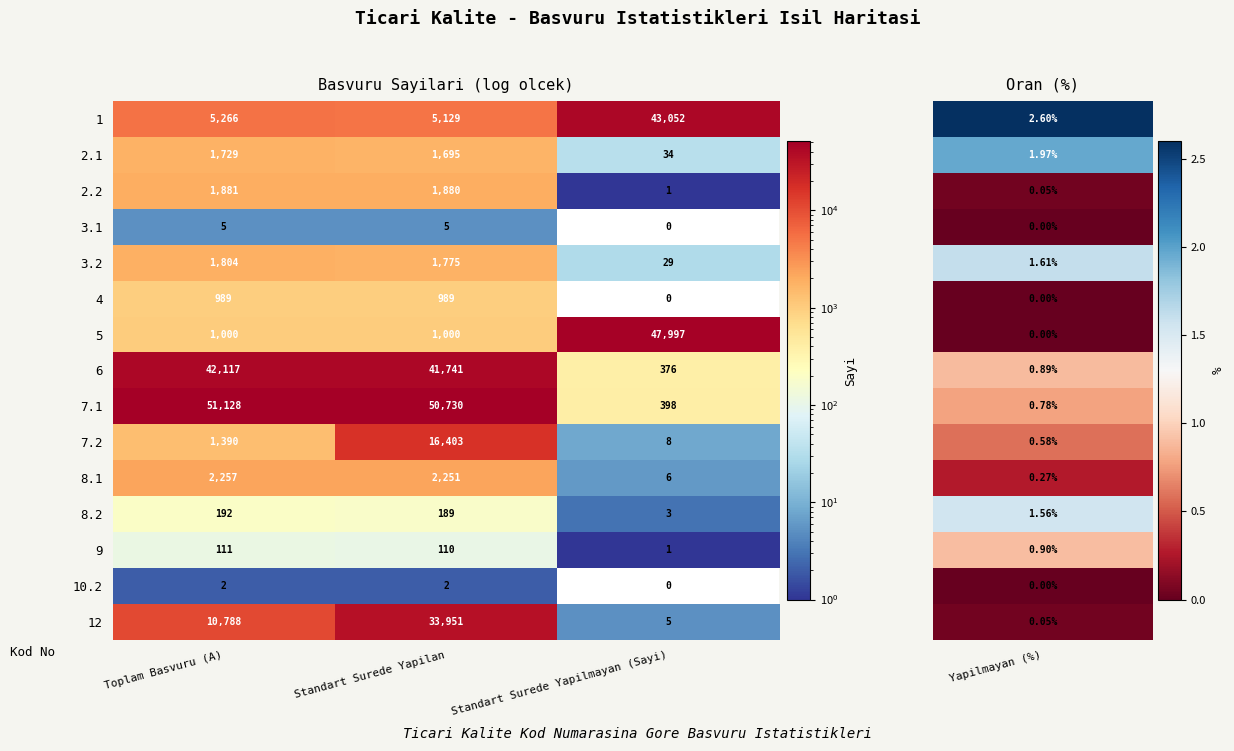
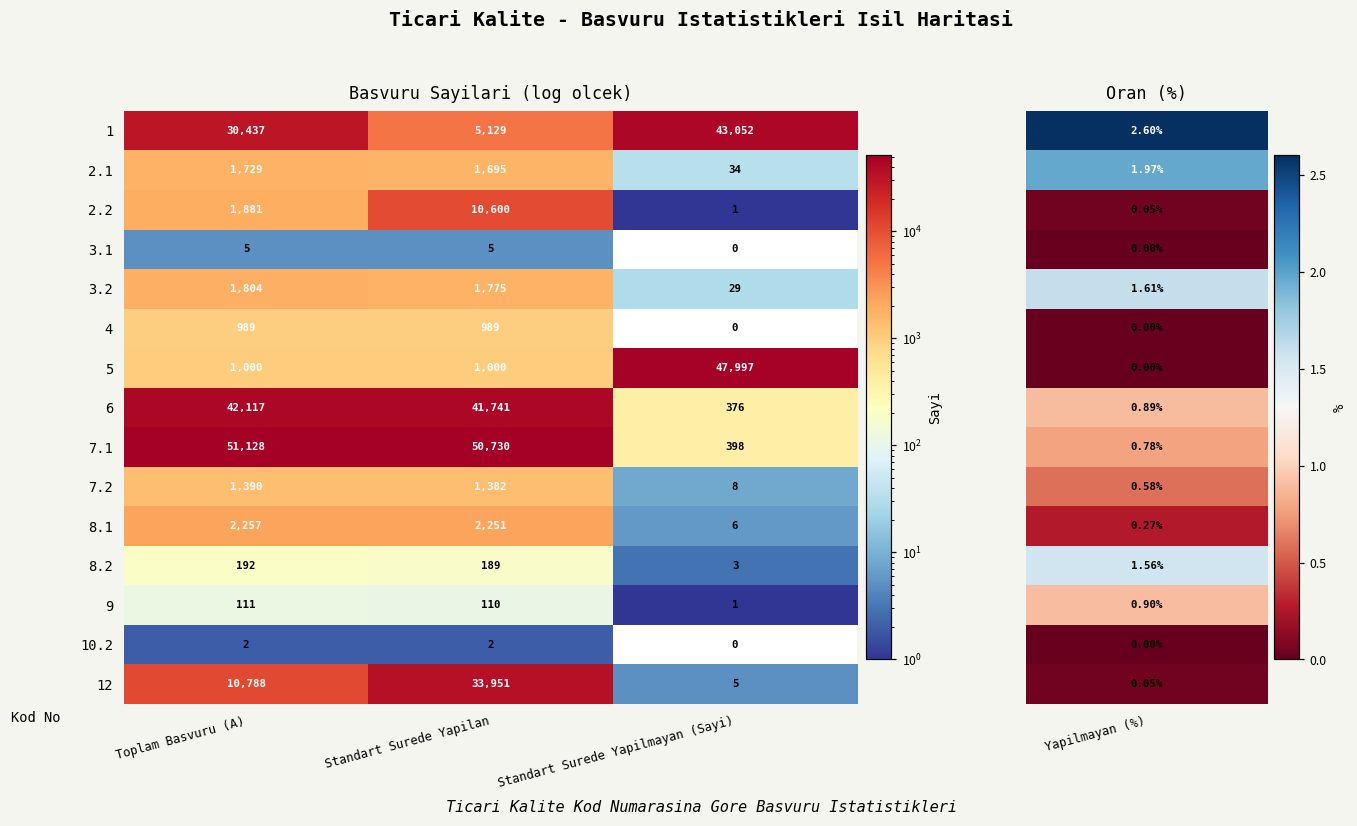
  {
    "Basvuru Sayilari (log olcek)": {
      "1": {
-       "Toplam Basvuru (A)": "5,266",
+       "Toplam Basvuru (A)": "30,437",
        "Standart Surede Yapilan": "5,129",
        "Standart Surede Yapilmayan (Sayi)": "43,052"
      },
      "2.1": {
        "Toplam Basvuru (A)": "1,729",
        "Standart Surede Yapilan": "1,695",
        "Standart Surede Yapilmayan (Sayi)": "34"
      },
      "2.2": {
        "Toplam Basvuru (A)": "1,881",
-       "Standart Surede Yapilan": "1,880",
+       "Standart Surede Yapilan": "10,600",
        "Standart Surede Yapilmayan (Sayi)": "1"
      },
      "3.1": {
        "Toplam Basvuru (A)": "5",
        "Standart Surede Yapilan": "5",
        "Standart Surede Yapilmayan (Sayi)": "0"
      },
      "3.2": {
        "Toplam Basvuru (A)": "1,804",
        "Standart Surede Yapilan": "1,775",
        "Standart Surede Yapilmayan (Sayi)": "29"
      },
      "4": {
        "Toplam Basvuru (A)": "989",
        "Standart Surede Yapilan": "989",
        "Standart Surede Yapilmayan (Sayi)": "0"
      },
      "5": {
        "Toplam Basvuru (A)": "1,000",
        "Standart Surede Yapilan": "1,000",
        "Standart Surede Yapilmayan (Sayi)": "47,997"
      },
      "6": {
        "Toplam Basvuru (A)": "42,117",
        "Standart Surede Yapilan": "41,741",
        "Standart Surede Yapilmayan (Sayi)": "376"
      },
      "7.1": {
        "Toplam Basvuru (A)": "51,128",
        "Standart Surede Yapilan": "50,730",
        "Standart Surede Yapilmayan (Sayi)": "398"
      },
      "7.2": {
        "Toplam Basvuru (A)": "1,390",
-       "Standart Surede Yapilan": "16,403",
+       "Standart Surede Yapilan": "1,382",
        "Standart Surede Yapilmayan (Sayi)": "8"
      },
      "8.1": {
        "Toplam Basvuru (A)": "2,257",
        "Standart Surede Yapilan": "2,251",
        "Standart Surede Yapilmayan (Sayi)": "6"
      },
      "8.2": {
        "Toplam Basvuru (A)": "192",
        "Standart Surede Yapilan": "189",
        "Standart Surede Yapilmayan (Sayi)": "3"
      },
      "9": {
        "Toplam Basvuru (A)": "111",
        "Standart Surede Yapilan": "110",
        "Standart Surede Yapilmayan (Sayi)": "1"
      },
      "10.2": {
        "Toplam Basvuru (A)": "2",
        "Standart Surede Yapilan": "2",
        "Standart Surede Yapilmayan (Sayi)": "0"
      },
      "12": {
        "Toplam Basvuru (A)": "10,788",
        "Standart Surede Yapilan": "33,951",
        "Standart Surede Yapilmayan (Sayi)": "5"
      }
    }
  }
